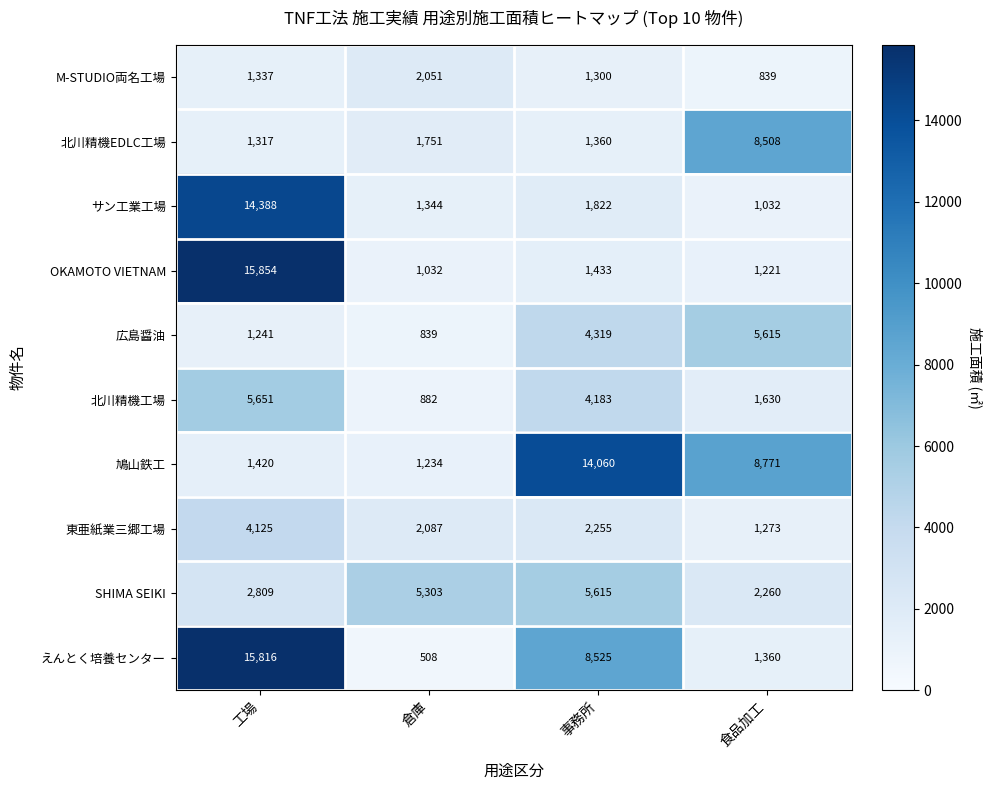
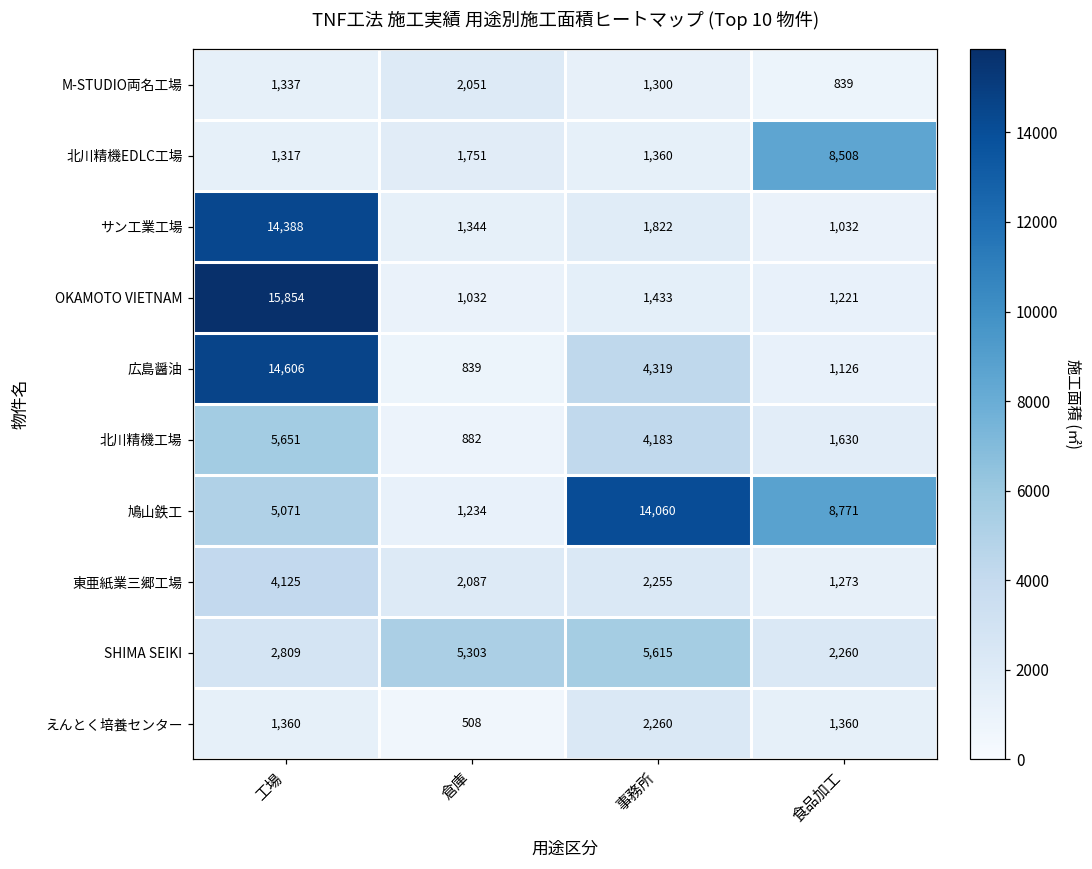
  {
    "M-STUDIO両名工場": {
      "工場": "1,337",
      "倉庫": "2,051",
      "事務所": "1,300",
      "食品加工": "839"
    },
    "北川精機EDLC工場": {
      "工場": "1,317",
      "倉庫": "1,751",
      "事務所": "1,360",
      "食品加工": "8,508"
    },
    "サン工業工場": {
      "工場": "14,388",
      "倉庫": "1,344",
      "事務所": "1,822",
      "食品加工": "1,032"
    },
    "OKAMOTO VIETNAM": {
      "工場": "15,854",
      "倉庫": "1,032",
      "事務所": "1,433",
      "食品加工": "1,221"
    },
    "広島醤油": {
-     "工場": "1,241",
+     "工場": "14,606",
      "倉庫": "839",
      "事務所": "4,319",
-     "食品加工": "5,615"
+     "食品加工": "1,126"
    },
    "北川精機工場": {
      "工場": "5,651",
      "倉庫": "882",
      "事務所": "4,183",
      "食品加工": "1,630"
    },
    "鳩山鉄工": {
-     "工場": "1,420",
+     "工場": "5,071",
      "倉庫": "1,234",
      "事務所": "14,060",
      "食品加工": "8,771"
    },
    "東亜紙業三郷工場": {
      "工場": "4,125",
      "倉庫": "2,087",
      "事務所": "2,255",
      "食品加工": "1,273"
    },
    "SHIMA SEIKI": {
      "工場": "2,809",
      "倉庫": "5,303",
      "事務所": "5,615",
      "食品加工": "2,260"
    },
    "えんとく培養センター": {
-     "工場": "15,816",
+     "工場": "1,360",
      "倉庫": "508",
-     "事務所": "8,525",
+     "事務所": "2,260",
      "食品加工": "1,360"
    }
  }
